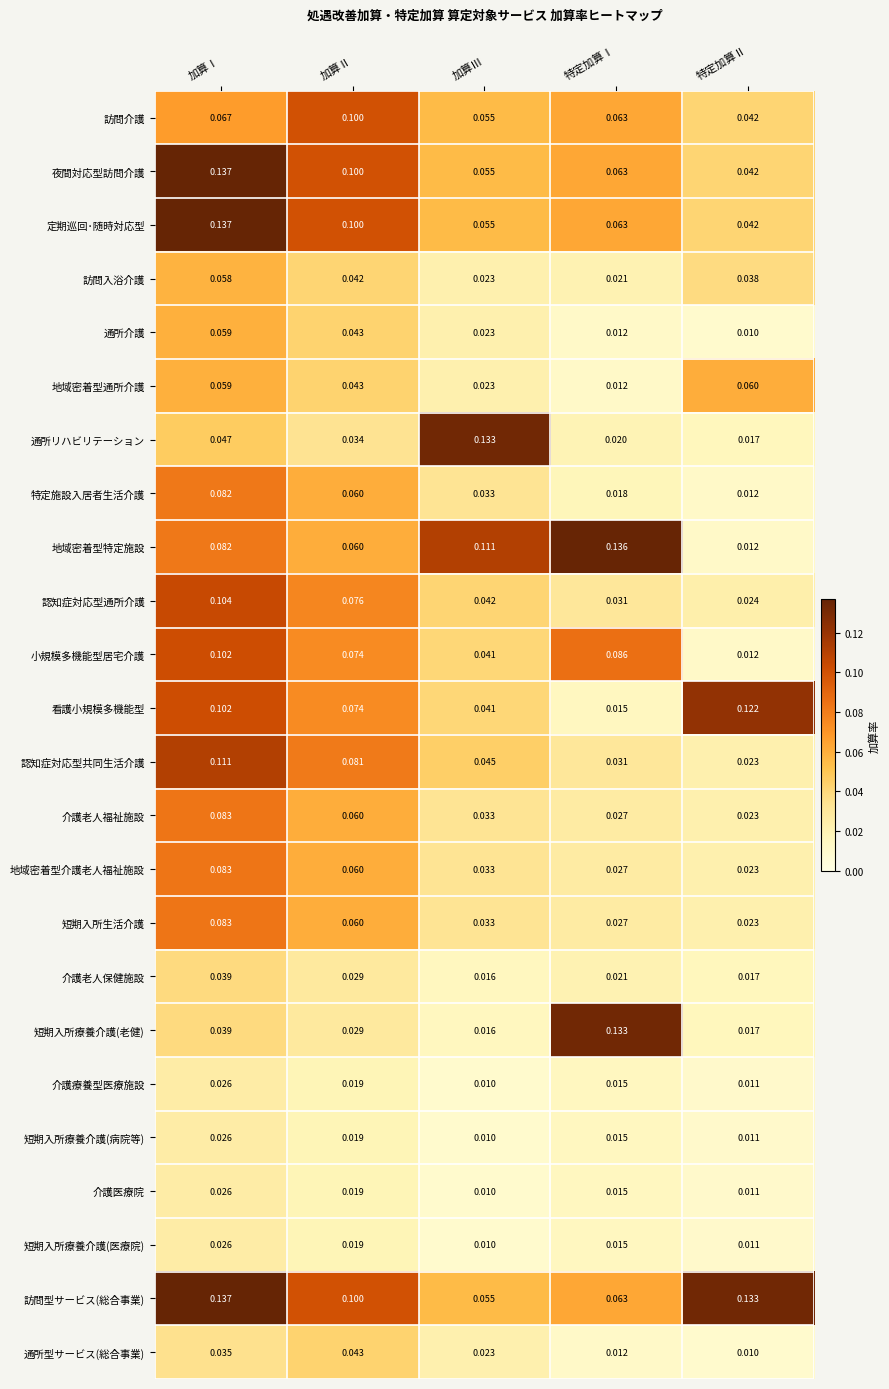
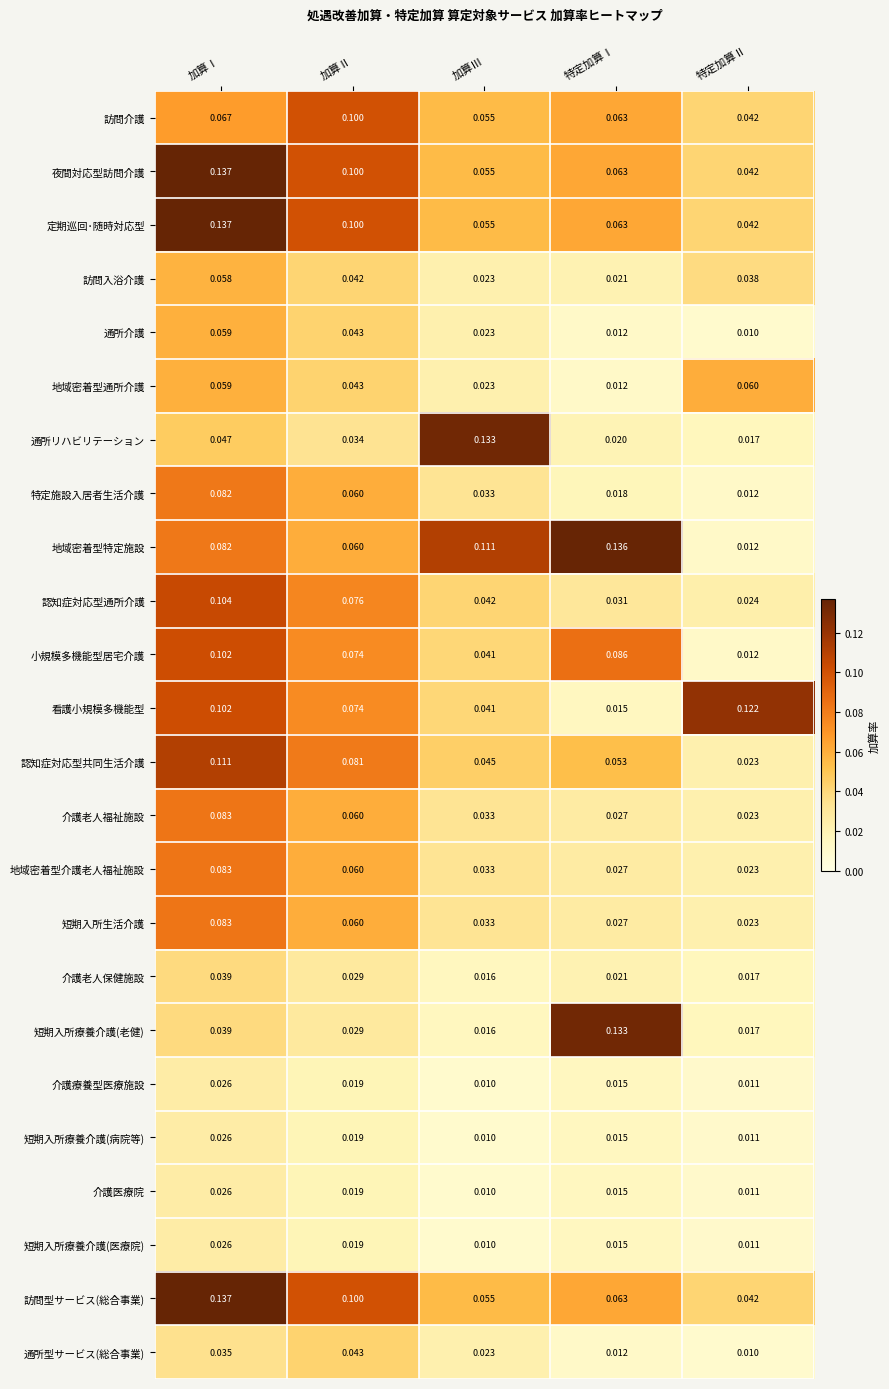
  {
    "訪問介護": {
      "加算Ⅰ": 0.067,
      "加算Ⅱ": 0.100,
      "加算Ⅲ": 0.055,
      "特定加算Ⅰ": 0.063,
      "特定加算Ⅱ": 0.042
    },
    "夜間対応型訪問介護": {
      "加算Ⅰ": 0.137,
      "加算Ⅱ": 0.100,
      "加算Ⅲ": 0.055,
      "特定加算Ⅰ": 0.063,
      "特定加算Ⅱ": 0.042
    },
    "定期巡回･随時対応型": {
      "加算Ⅰ": 0.137,
      "加算Ⅱ": 0.100,
      "加算Ⅲ": 0.055,
      "特定加算Ⅰ": 0.063,
      "特定加算Ⅱ": 0.042
    },
    "訪問入浴介護": {
      "加算Ⅰ": 0.058,
      "加算Ⅱ": 0.042,
      "加算Ⅲ": 0.023,
      "特定加算Ⅰ": 0.021,
      "特定加算Ⅱ": 0.038
    },
    "通所介護": {
      "加算Ⅰ": 0.059,
      "加算Ⅱ": 0.043,
      "加算Ⅲ": 0.023,
      "特定加算Ⅰ": 0.012,
      "特定加算Ⅱ": 0.010
    },
    "地域密着型通所介護": {
      "加算Ⅰ": 0.059,
      "加算Ⅱ": 0.043,
      "加算Ⅲ": 0.023,
      "特定加算Ⅰ": 0.012,
      "特定加算Ⅱ": 0.060
    },
    "通所リハビリテーション": {
      "加算Ⅰ": 0.047,
      "加算Ⅱ": 0.034,
      "加算Ⅲ": 0.133,
      "特定加算Ⅰ": 0.020,
      "特定加算Ⅱ": 0.017
    },
    "特定施設入居者生活介護": {
      "加算Ⅰ": 0.082,
      "加算Ⅱ": 0.060,
      "加算Ⅲ": 0.033,
      "特定加算Ⅰ": 0.018,
      "特定加算Ⅱ": 0.012
    },
    "地域密着型特定施設": {
      "加算Ⅰ": 0.082,
      "加算Ⅱ": 0.060,
      "加算Ⅲ": 0.111,
      "特定加算Ⅰ": 0.136,
      "特定加算Ⅱ": 0.012
    },
    "認知症対応型通所介護": {
      "加算Ⅰ": 0.104,
      "加算Ⅱ": 0.076,
      "加算Ⅲ": 0.042,
      "特定加算Ⅰ": 0.031,
      "特定加算Ⅱ": 0.024
    },
    "小規模多機能型居宅介護": {
      "加算Ⅰ": 0.102,
      "加算Ⅱ": 0.074,
      "加算Ⅲ": 0.041,
      "特定加算Ⅰ": 0.086,
      "特定加算Ⅱ": 0.012
    },
    "看護小規模多機能型": {
      "加算Ⅰ": 0.102,
      "加算Ⅱ": 0.074,
      "加算Ⅲ": 0.041,
      "特定加算Ⅰ": 0.015,
      "特定加算Ⅱ": 0.122
    },
    "認知症対応型共同生活介護": {
      "加算Ⅰ": 0.111,
      "加算Ⅱ": 0.081,
      "加算Ⅲ": 0.045,
-     "特定加算Ⅰ": 0.031,
+     "特定加算Ⅰ": 0.053,
      "特定加算Ⅱ": 0.023
    },
    "介護老人福祉施設": {
      "加算Ⅰ": 0.083,
      "加算Ⅱ": 0.060,
      "加算Ⅲ": 0.033,
      "特定加算Ⅰ": 0.027,
      "特定加算Ⅱ": 0.023
    },
    "地域密着型介護老人福祉施設": {
      "加算Ⅰ": 0.083,
      "加算Ⅱ": 0.060,
      "加算Ⅲ": 0.033,
      "特定加算Ⅰ": 0.027,
      "特定加算Ⅱ": 0.023
    },
    "短期入所生活介護": {
      "加算Ⅰ": 0.083,
      "加算Ⅱ": 0.060,
      "加算Ⅲ": 0.033,
      "特定加算Ⅰ": 0.027,
      "特定加算Ⅱ": 0.023
    },
    "介護老人保健施設": {
      "加算Ⅰ": 0.039,
      "加算Ⅱ": 0.029,
      "加算Ⅲ": 0.016,
      "特定加算Ⅰ": 0.021,
      "特定加算Ⅱ": 0.017
    },
    "短期入所療養介護(老健)": {
      "加算Ⅰ": 0.039,
      "加算Ⅱ": 0.029,
      "加算Ⅲ": 0.016,
      "特定加算Ⅰ": 0.133,
      "特定加算Ⅱ": 0.017
    },
    "介護療養型医療施設": {
      "加算Ⅰ": 0.026,
      "加算Ⅱ": 0.019,
      "加算Ⅲ": 0.010,
      "特定加算Ⅰ": 0.015,
      "特定加算Ⅱ": 0.011
    },
    "短期入所療養介護(病院等)": {
      "加算Ⅰ": 0.026,
      "加算Ⅱ": 0.019,
      "加算Ⅲ": 0.010,
      "特定加算Ⅰ": 0.015,
      "特定加算Ⅱ": 0.011
    },
    "介護医療院": {
      "加算Ⅰ": 0.026,
      "加算Ⅱ": 0.019,
      "加算Ⅲ": 0.010,
      "特定加算Ⅰ": 0.015,
      "特定加算Ⅱ": 0.011
    },
    "短期入所療養介護(医療院)": {
      "加算Ⅰ": 0.026,
      "加算Ⅱ": 0.019,
      "加算Ⅲ": 0.010,
      "特定加算Ⅰ": 0.015,
      "特定加算Ⅱ": 0.011
    },
    "訪問型サービス(総合事業)": {
      "加算Ⅰ": 0.137,
      "加算Ⅱ": 0.100,
      "加算Ⅲ": 0.055,
      "特定加算Ⅰ": 0.063,
-     "特定加算Ⅱ": 0.133
+     "特定加算Ⅱ": 0.042
    },
    "通所型サービス(総合事業)": {
      "加算Ⅰ": 0.035,
      "加算Ⅱ": 0.043,
      "加算Ⅲ": 0.023,
      "特定加算Ⅰ": 0.012,
      "特定加算Ⅱ": 0.010
    }
  }
